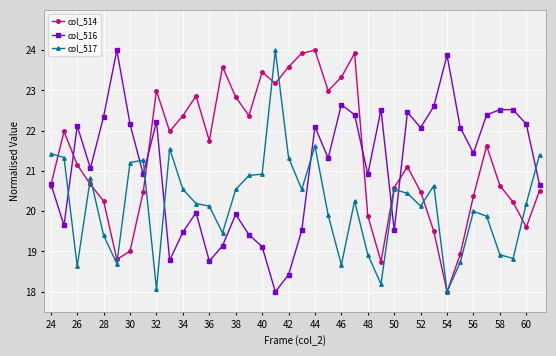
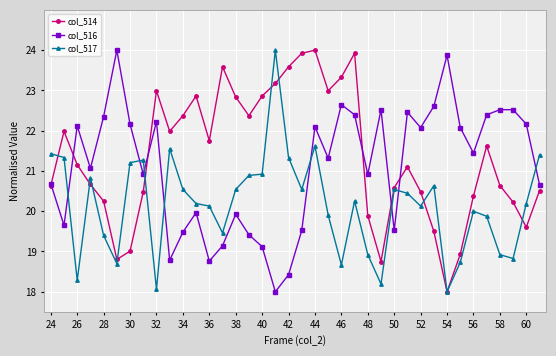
  {
    "col_514": {
      "26": 21.2,
      "28": 20.3,
      "30": 19.0,
      "32": 23.0,
      "34": 22.4,
      "36": 21.8,
      "38": 22.8,
-     "40": 23.5,
+     "40": 22.9,
      "42": 23.6,
      "44": 24.0,
      "46": 23.3,
      "48": 19.9,
      "52": 20.5,
      "56": 20.4,
      "58": 20.6,
      "60": 19.6
    },
    "col_516": {
      "26": 22.1,
      "28": 22.4,
      "30": 22.2,
      "32": 22.2,
      "34": 19.5,
      "36": 18.8,
      "38": 19.9,
      "40": 19.1,
      "42": 18.4,
      "44": 22.1,
      "46": 22.6,
      "48": 20.9,
      "50": 19.5,
      "52": 22.1,
      "54": 23.9,
      "56": 21.4,
      "58": 22.5,
      "60": 22.2
    },
    "col_517": {
      "24": 21.4,
-     "26": 18.6,
+     "26": 18.3,
      "28": 19.4,
      "30": 21.2,
      "32": 18.1,
      "34": 20.5,
      "36": 20.1,
      "38": 20.5,
      "40": 20.9,
      "42": 21.3,
      "44": 21.6,
      "46": 18.7,
      "48": 18.9,
      "52": 20.1,
      "56": 20.0,
      "58": 18.9,
      "60": 20.2
    }
  }
